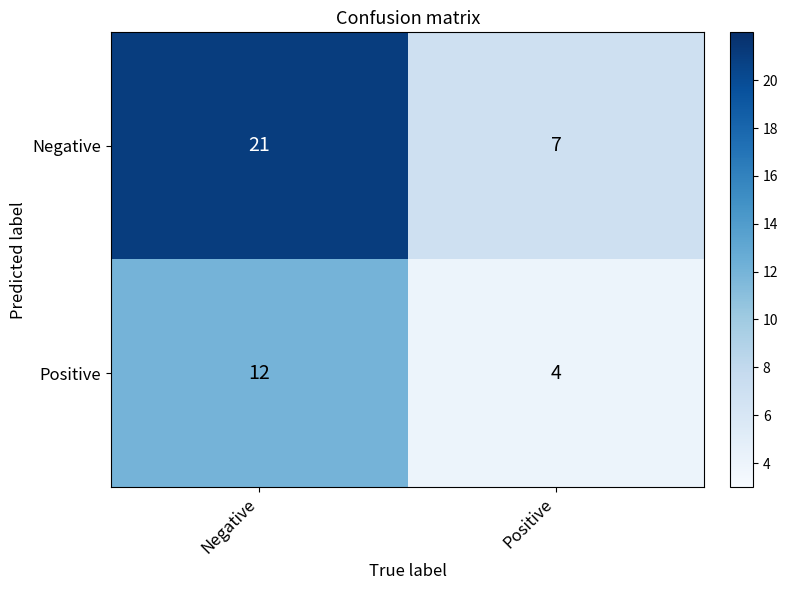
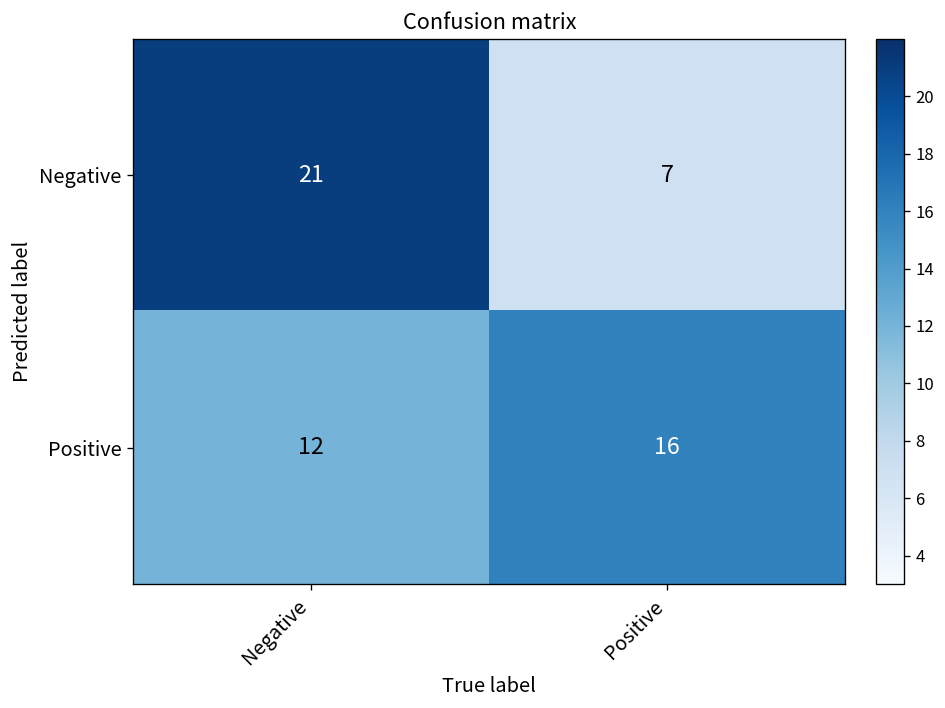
  {
    "Negative": {
      "Negative": 21,
      "Positive": 7
    },
    "Positive": {
      "Negative": 12,
-     "Positive": 4
+     "Positive": 16
    }
  }
